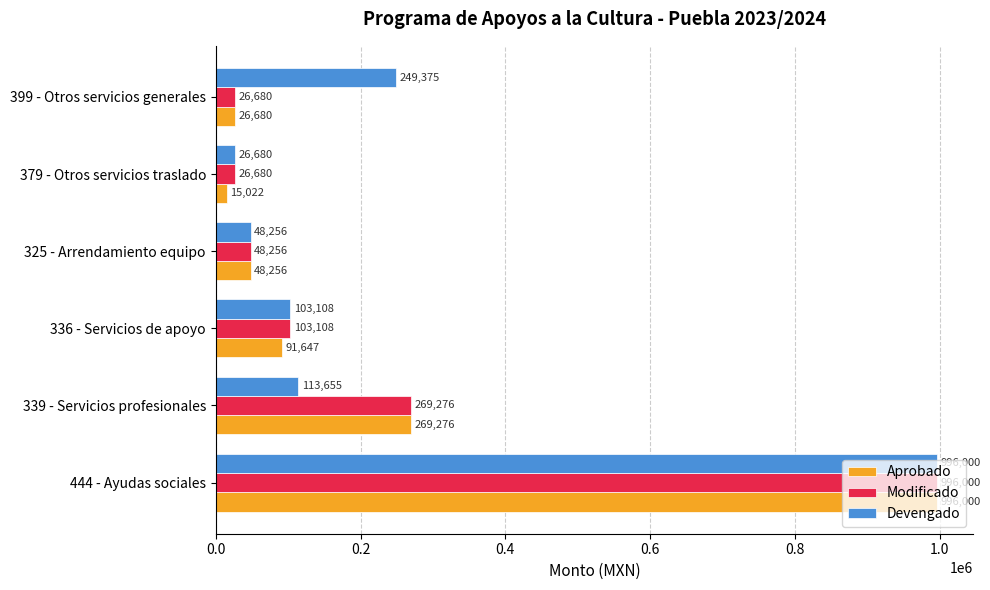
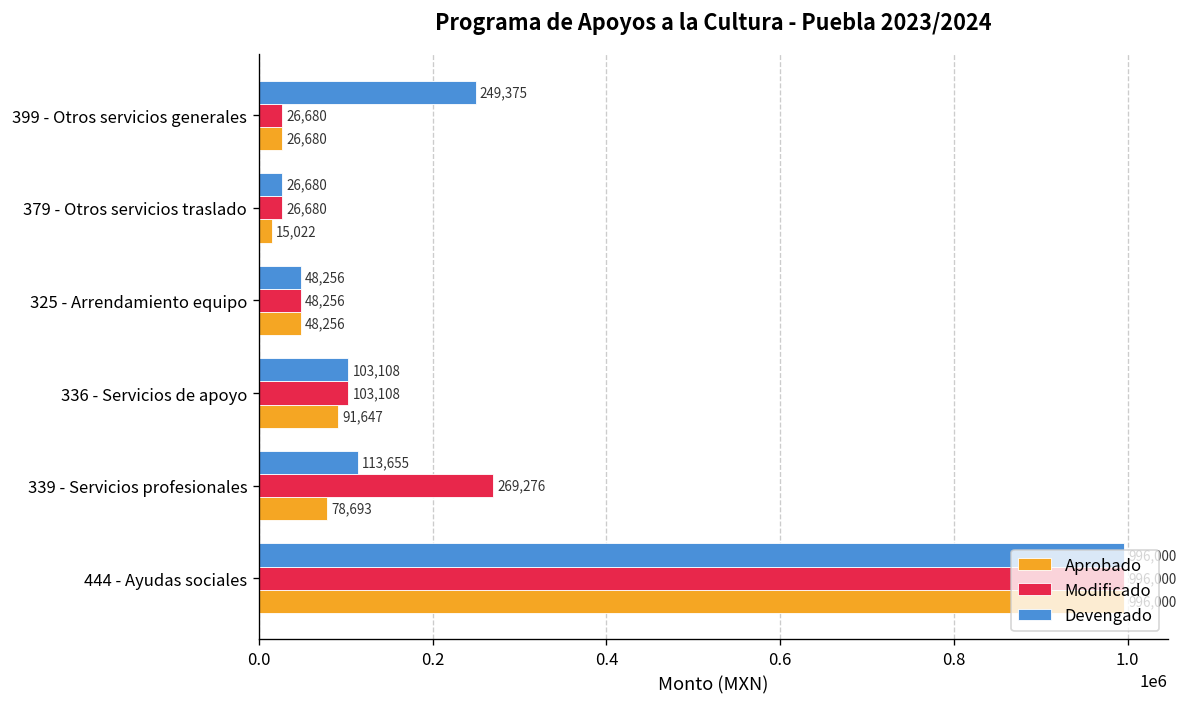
  {
    "Aprobado": {
      "399 - Otros servicios generales": "26,680",
      "379 - Otros servicios traslado": "15,022",
      "325 - Arrendamiento equipo": "48,256",
      "336 - Servicios de apoyo": "91,647",
-     "339 - Servicios profesionales": "269,276"
+     "339 - Servicios profesionales": "78,693"
    },
    "Modificado": {
      "399 - Otros servicios generales": "26,680",
      "379 - Otros servicios traslado": "26,680",
      "325 - Arrendamiento equipo": "48,256",
      "336 - Servicios de apoyo": "103,108",
      "339 - Servicios profesionales": "269,276"
    },
    "Devengado": {
      "399 - Otros servicios generales": "249,375",
      "379 - Otros servicios traslado": "26,680",
      "325 - Arrendamiento equipo": "48,256",
      "336 - Servicios de apoyo": "103,108",
      "339 - Servicios profesionales": "113,655"
    }
  }
